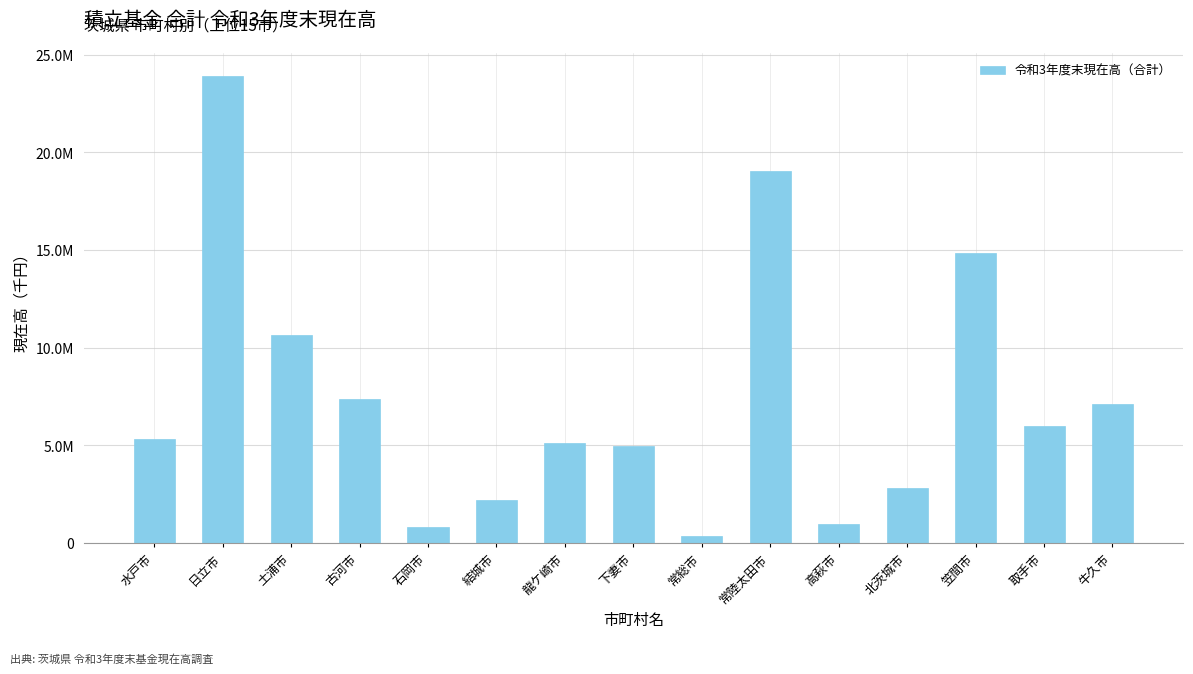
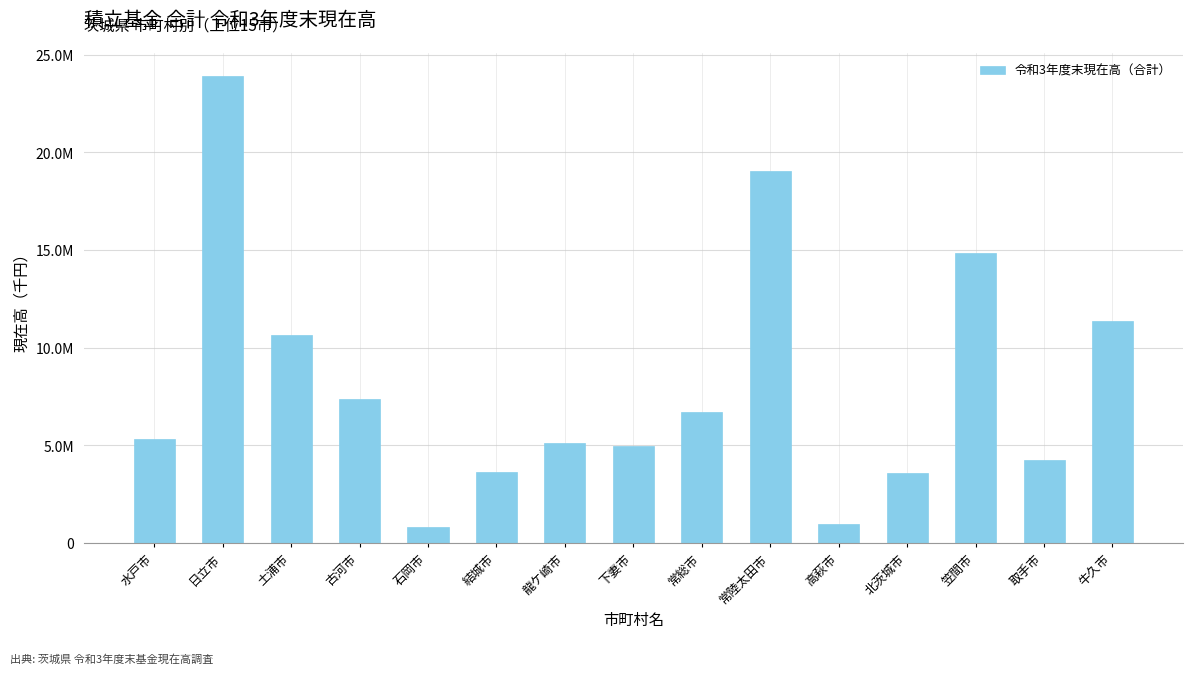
  {
    "水戸市": 5300000,
    "日立市": 23900000,
    "土浦市": 10600000,
    "古河市": 7400000,
    "石岡市": 800000,
-   "結城市": 2200000,
+   "結城市": 3600000,
    "龍ケ崎市": 5100000,
    "下妻市": 5000000,
-   "常総市": 300000,
+   "常総市": 6700000,
    "常陸太田市": 19100000,
    "高萩市": 1000000,
-   "北茨城市": 2800000,
+   "北茨城市": 3600000,
    "笠間市": 14900000,
-   "取手市": 6000000,
-   "牛久市": 7100000
+   "取手市": 4300000,
+   "牛久市": 11400000
  }
